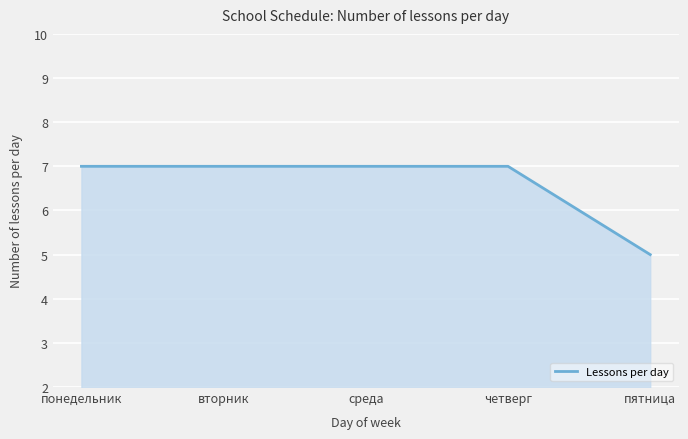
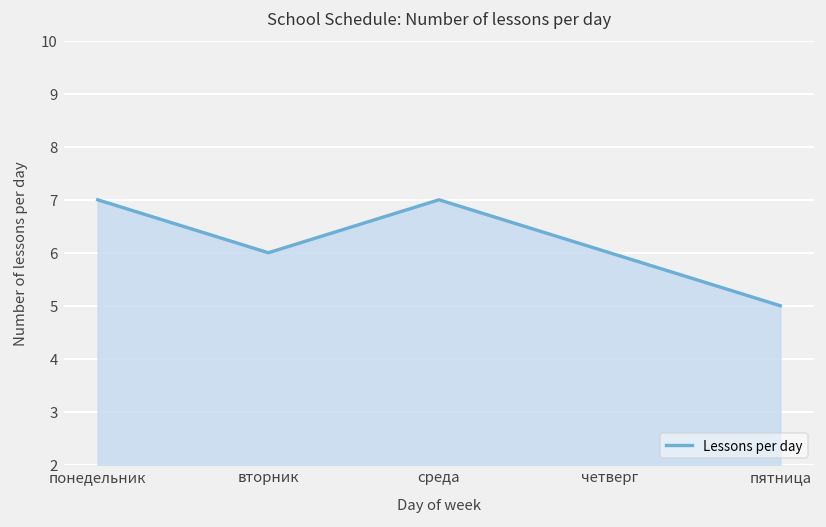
  {
    "понедельник": 7,
-   "вторник": 7,
+   "вторник": 6,
    "среда": 7,
-   "четверг": 7,
+   "четверг": 6,
    "пятница": 5
  }
